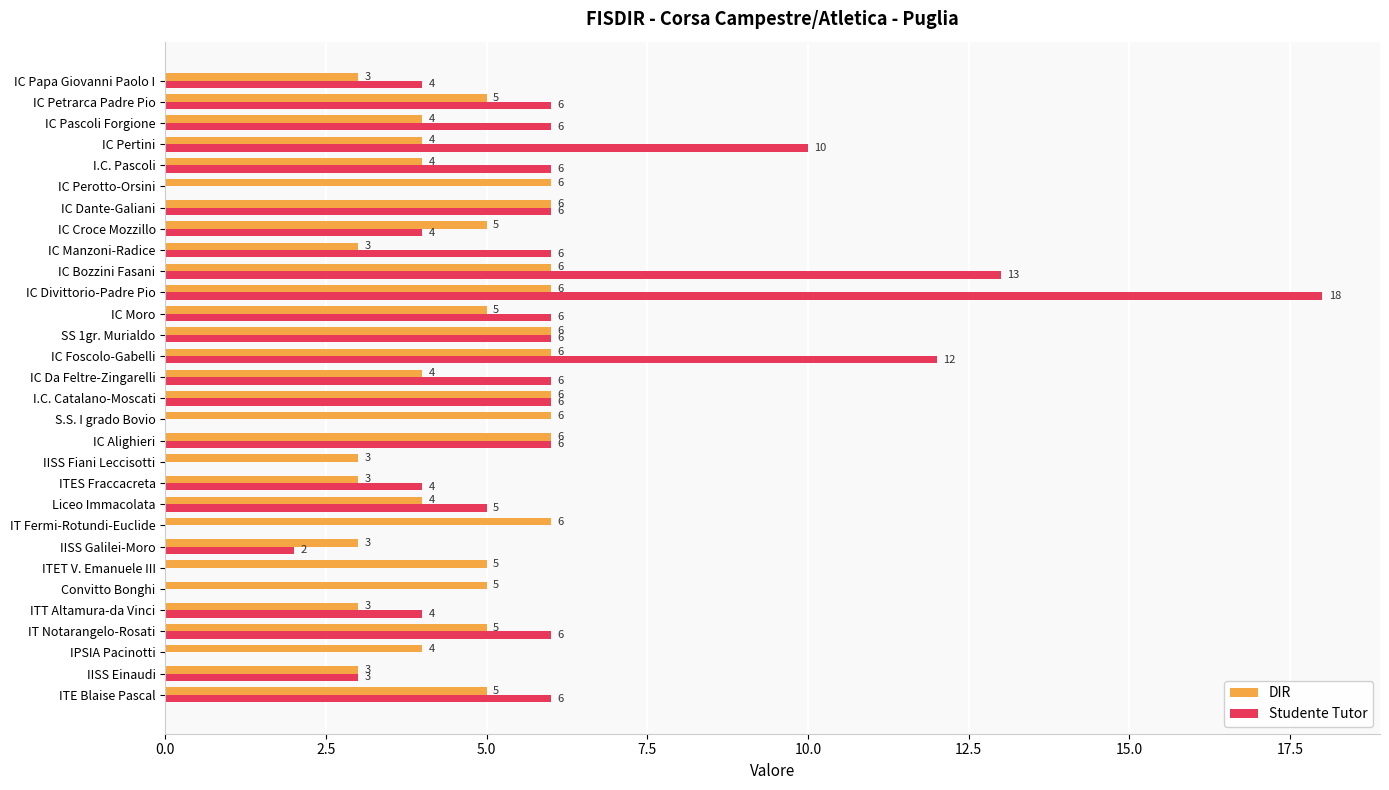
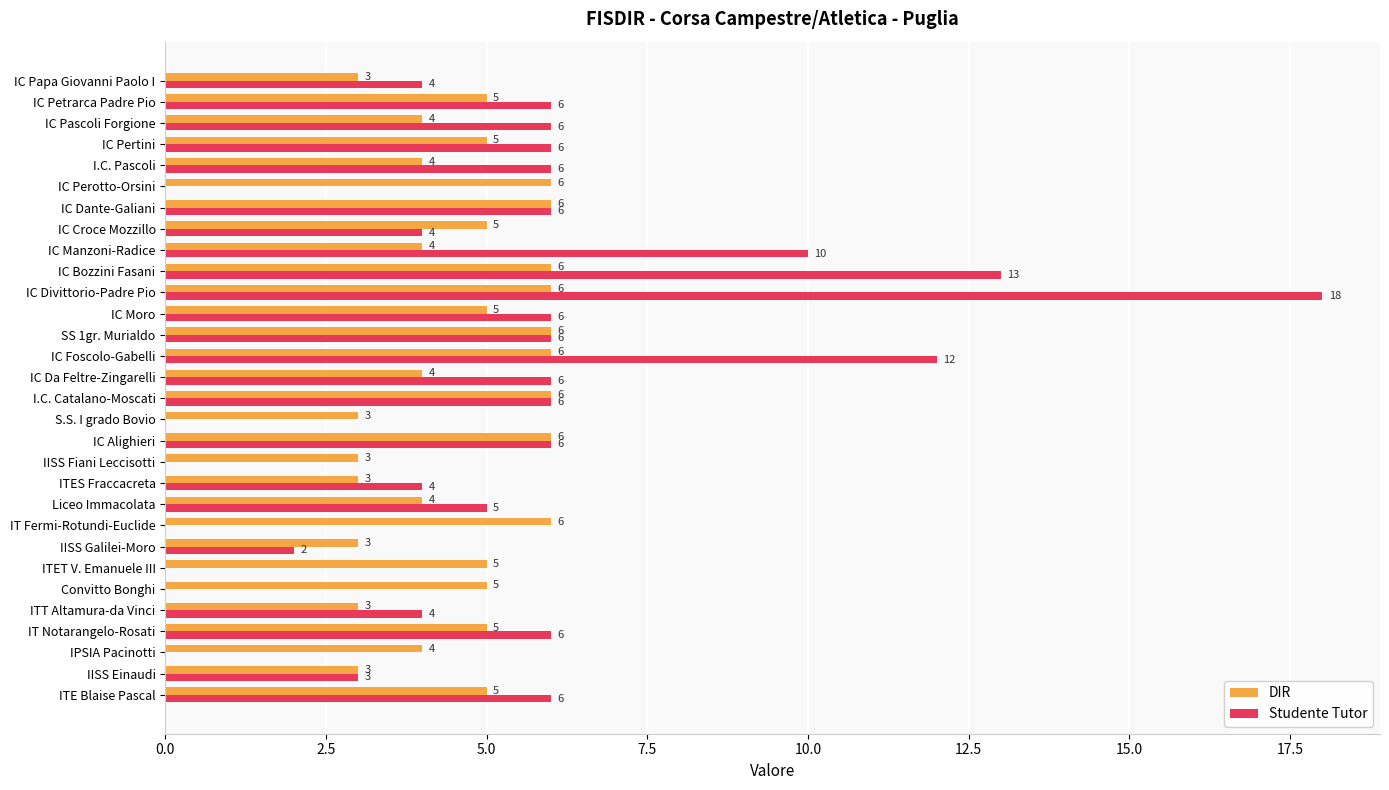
  {
    "DIR": {
      "IC Papa Giovanni Paolo I": 3,
      "IC Petrarca Padre Pio": 5,
      "IC Pascoli Forgione": 4,
-     "IC Pertini": 4,
+     "IC Pertini": 5,
      "I.C. Pascoli": 4,
      "IC Perotto-Orsini": 6,
      "IC Croce Mozzillo": 5,
-     "IC Manzoni-Radice": 3,
+     "IC Manzoni-Radice": 4,
      "IC Bozzini Fasani": 6,
      "IC Divittorio-Padre Pio": 6,
      "IC Moro": 5,
      "IC Foscolo-Gabelli": 6,
      "IC Da Feltre-Zingarelli": 4,
-     "S.S. I grado Bovio": 6,
+     "S.S. I grado Bovio": 3,
      "IISS Fiani Leccisotti": 3,
      "ITES Fraccacreta": 3,
      "Liceo Immacolata": 4,
      "IT Fermi-Rotundi-Euclide": 6,
      "IISS Galilei-Moro": 3,
      "ITET V. Emanuele III": 5,
      "Convitto Bonghi": 5,
      "ITT Altamura-da Vinci": 3,
      "IT Notarangelo-Rosati": 5,
      "IPSIA Pacinotti": 4,
      "ITE Blaise Pascal": 5
    },
    "Studente Tutor": {
      "IC Papa Giovanni Paolo I": 4,
      "IC Petrarca Padre Pio": 6,
      "IC Pascoli Forgione": 6,
-     "IC Pertini": 10,
+     "IC Pertini": 6,
      "I.C. Pascoli": 6,
      "IC Croce Mozzillo": 4,
-     "IC Manzoni-Radice": 6,
+     "IC Manzoni-Radice": 10,
      "IC Bozzini Fasani": 13,
      "IC Divittorio-Padre Pio": 18,
      "IC Moro": 6,
      "IC Foscolo-Gabelli": 12,
      "IC Da Feltre-Zingarelli": 6,
      "ITES Fraccacreta": 4,
      "Liceo Immacolata": 5,
      "IISS Galilei-Moro": 2,
      "ITT Altamura-da Vinci": 4,
      "IT Notarangelo-Rosati": 6,
      "ITE Blaise Pascal": 6
    }
  }
